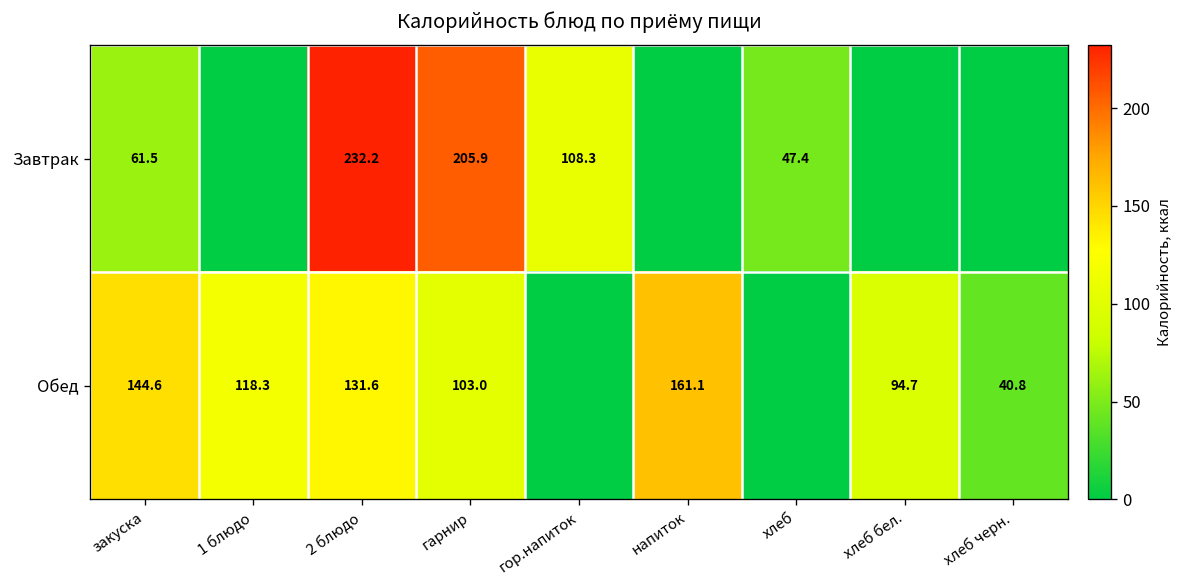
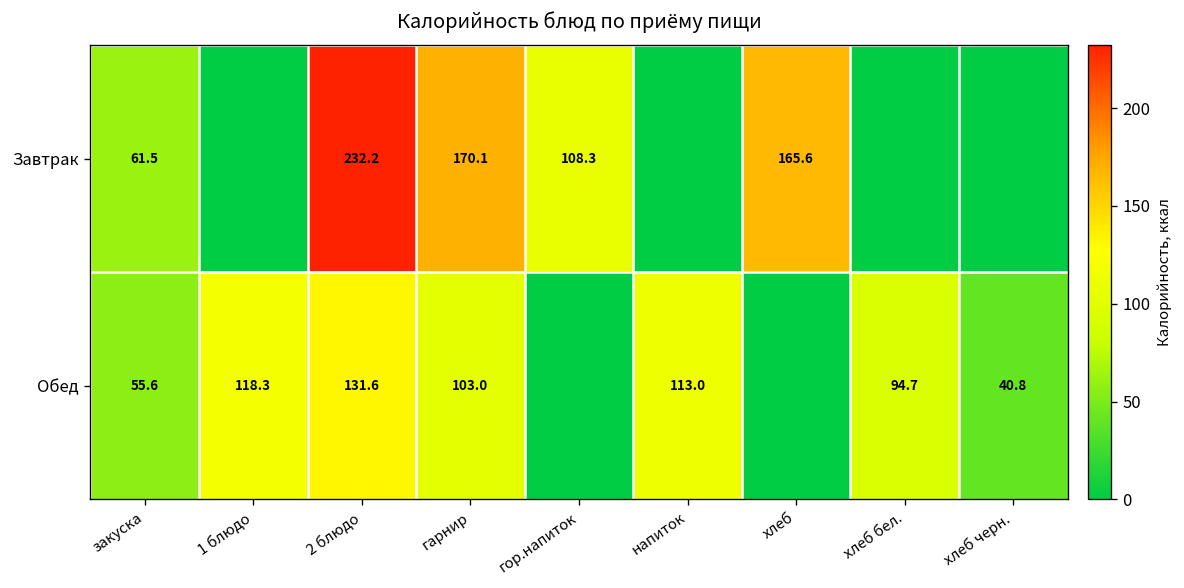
  {
    "Завтрак": {
      "закуска": 61.5,
      "2 блюдо": 232.2,
-     "гарнир": 205.9,
+     "гарнир": 170.1,
      "гор.напиток": 108.3,
-     "хлеб": 47.4
+     "хлеб": 165.6
    },
    "Обед": {
-     "закуска": 144.6,
+     "закуска": 55.6,
      "1 блюдо": 118.3,
      "2 блюдо": 131.6,
      "гарнир": 103.0,
-     "напиток": 161.1,
+     "напиток": 113.0,
      "хлеб бел.": 94.7,
      "хлеб черн.": 40.8
    }
  }
